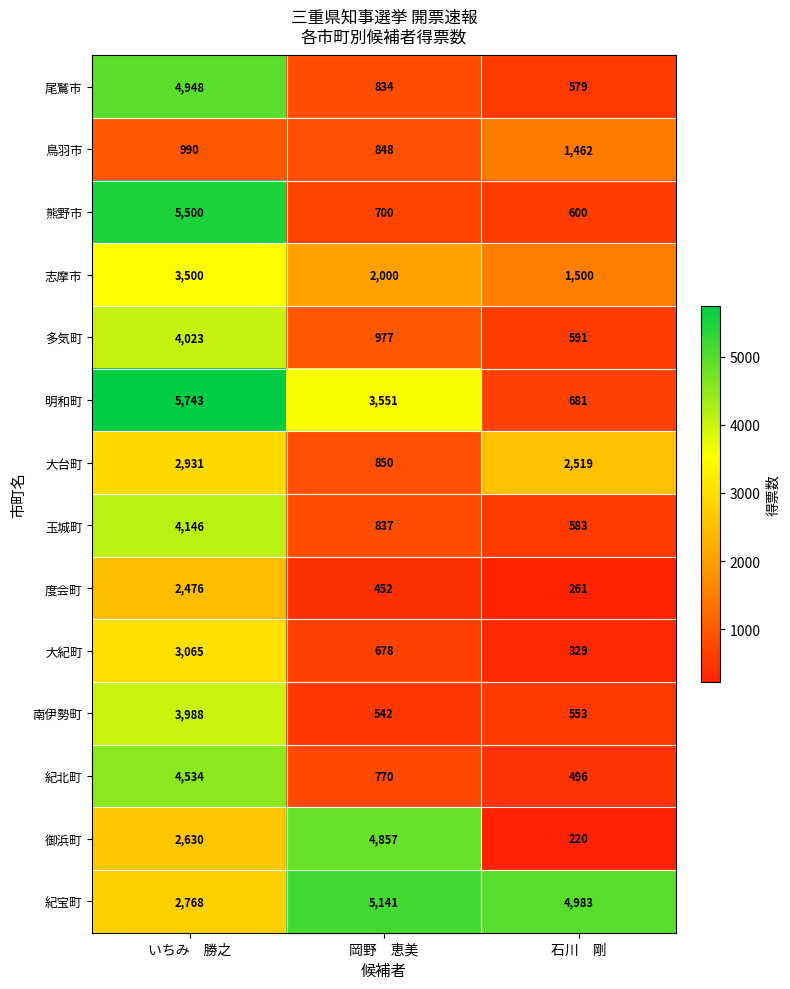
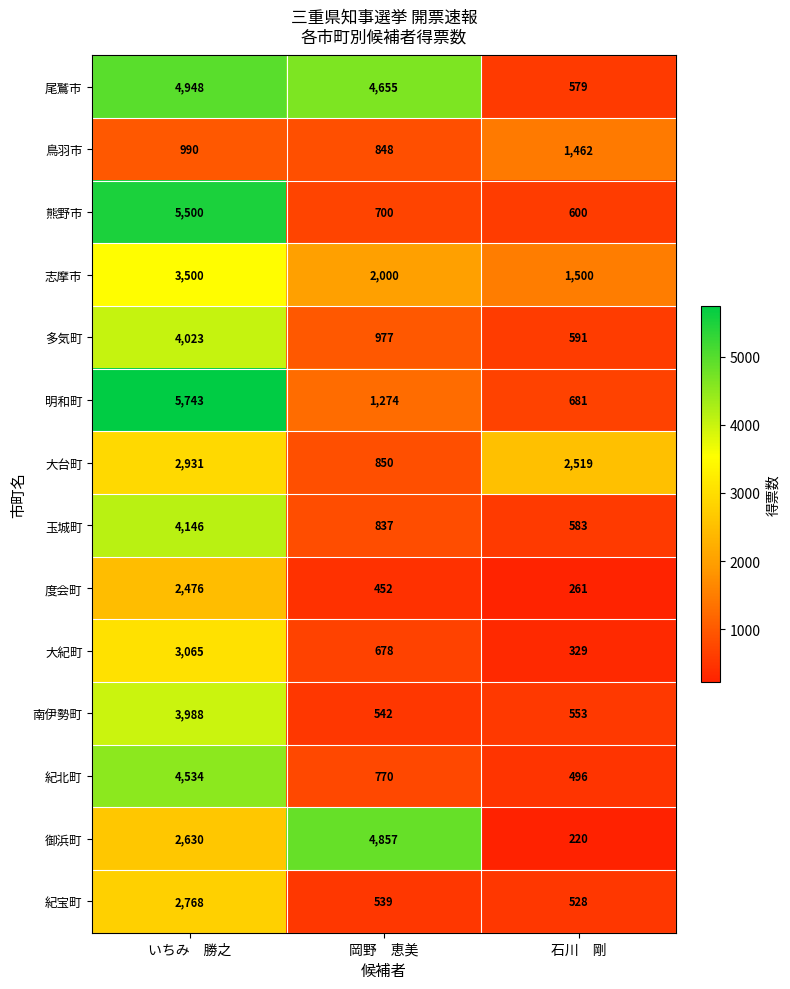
  {
    "尾鷲市": {
      "いちみ 勝之": "4,948",
-     "岡野 恵美": "834",
+     "岡野 恵美": "4,655",
      "石川 剛": "579"
    },
    "鳥羽市": {
      "いちみ 勝之": "990",
      "岡野 恵美": "848",
      "石川 剛": "1,462"
    },
    "熊野市": {
      "いちみ 勝之": "5,500",
      "岡野 恵美": "700",
      "石川 剛": "600"
    },
    "志摩市": {
      "いちみ 勝之": "3,500",
      "岡野 恵美": "2,000",
      "石川 剛": "1,500"
    },
    "多気町": {
      "いちみ 勝之": "4,023",
      "岡野 恵美": "977",
      "石川 剛": "591"
    },
    "明和町": {
      "いちみ 勝之": "5,743",
-     "岡野 恵美": "3,551",
+     "岡野 恵美": "1,274",
      "石川 剛": "681"
    },
    "大台町": {
      "いちみ 勝之": "2,931",
      "岡野 恵美": "850",
      "石川 剛": "2,519"
    },
    "玉城町": {
      "いちみ 勝之": "4,146",
      "岡野 恵美": "837",
      "石川 剛": "583"
    },
    "度会町": {
      "いちみ 勝之": "2,476",
      "岡野 恵美": "452",
      "石川 剛": "261"
    },
    "大紀町": {
      "いちみ 勝之": "3,065",
      "岡野 恵美": "678",
      "石川 剛": "329"
    },
    "南伊勢町": {
      "いちみ 勝之": "3,988",
      "岡野 恵美": "542",
      "石川 剛": "553"
    },
    "紀北町": {
      "いちみ 勝之": "4,534",
      "岡野 恵美": "770",
      "石川 剛": "496"
    },
    "御浜町": {
      "いちみ 勝之": "2,630",
      "岡野 恵美": "4,857",
      "石川 剛": "220"
    },
    "紀宝町": {
      "いちみ 勝之": "2,768",
-     "岡野 恵美": "5,141",
-     "石川 剛": "4,983"
+     "岡野 恵美": "539",
+     "石川 剛": "528"
    }
  }
